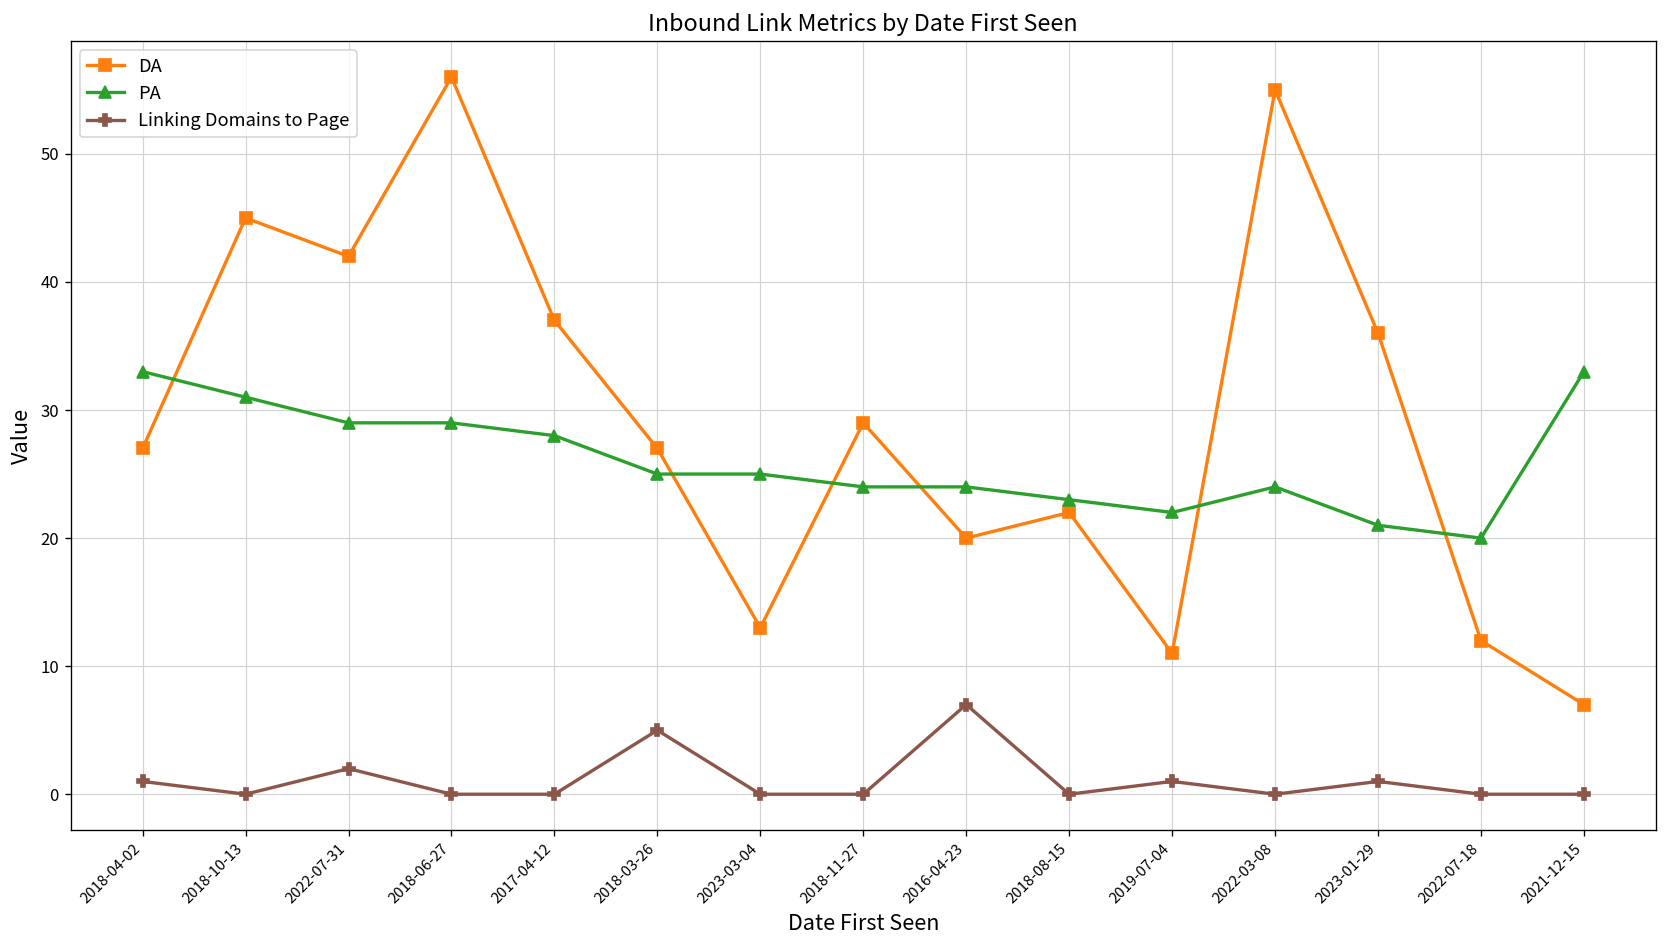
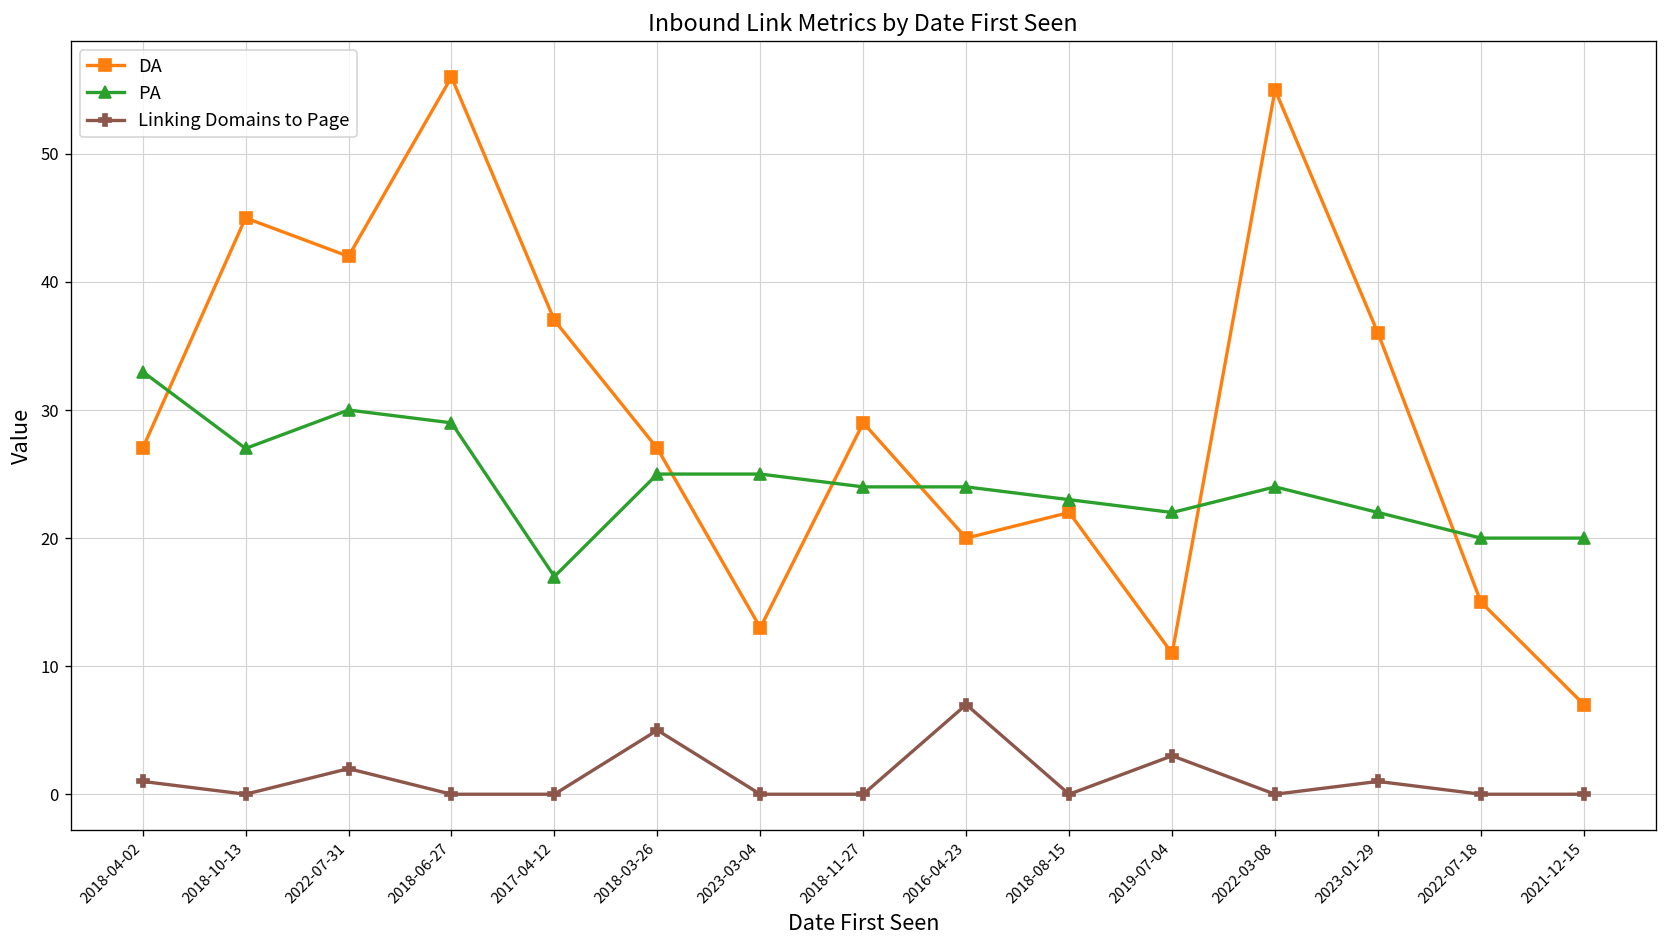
  {
    "DA": {
      "2018-04-02": 27,
      "2018-10-13": 45,
      "2022-07-31": 42,
      "2018-06-27": 56,
      "2017-04-12": 37,
      "2018-03-26": 27,
      "2023-03-04": 13,
      "2018-11-27": 29,
      "2016-04-23": 20,
      "2018-08-15": 22,
      "2019-07-04": 11,
      "2022-03-08": 55,
      "2023-01-29": 36,
-     "2022-07-18": 12,
+     "2022-07-18": 15,
      "2021-12-15": 7
    },
    "PA": {
      "2018-04-02": 33,
-     "2018-10-13": 31,
-     "2022-07-31": 29,
+     "2018-10-13": 27,
+     "2022-07-31": 30,
      "2018-06-27": 29,
-     "2017-04-12": 28,
+     "2017-04-12": 17,
      "2018-03-26": 25,
      "2023-03-04": 25,
      "2018-11-27": 24,
      "2016-04-23": 24,
      "2018-08-15": 23,
      "2019-07-04": 22,
      "2022-03-08": 24,
-     "2023-01-29": 21,
+     "2023-01-29": 22,
      "2022-07-18": 20,
-     "2021-12-15": 33
+     "2021-12-15": 20
    },
    "Linking Domains to Page": {
      "2018-04-02": 1,
      "2018-10-13": 0,
      "2022-07-31": 2,
      "2018-06-27": 0,
      "2017-04-12": 0,
      "2018-03-26": 5,
      "2023-03-04": 0,
      "2018-11-27": 0,
      "2016-04-23": 7,
      "2018-08-15": 0,
-     "2019-07-04": 1,
+     "2019-07-04": 3,
      "2022-03-08": 0,
      "2023-01-29": 1,
      "2022-07-18": 0,
      "2021-12-15": 0
    }
  }
